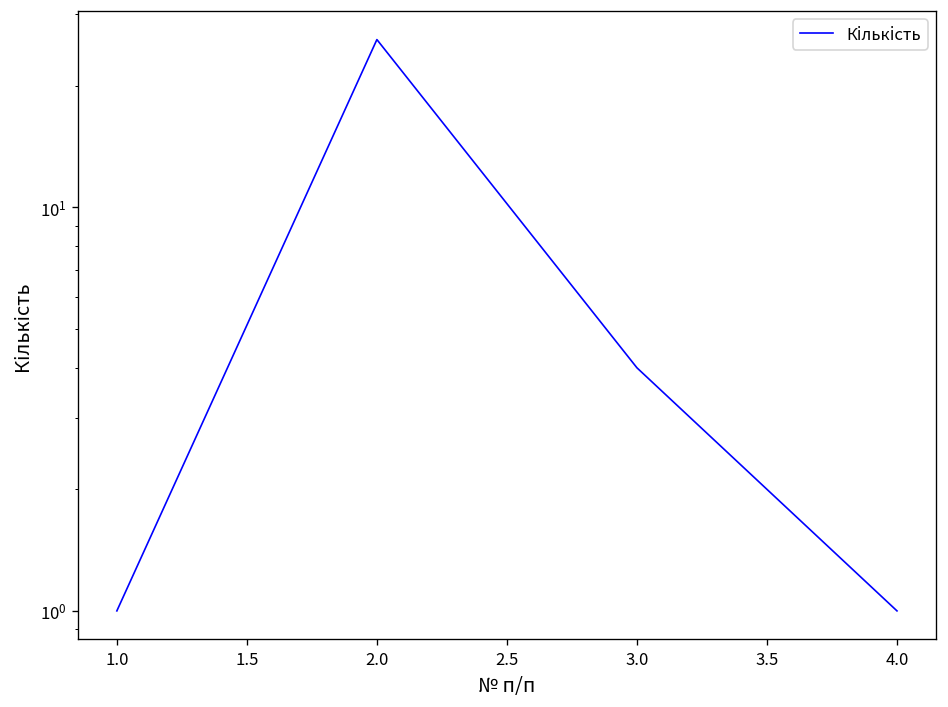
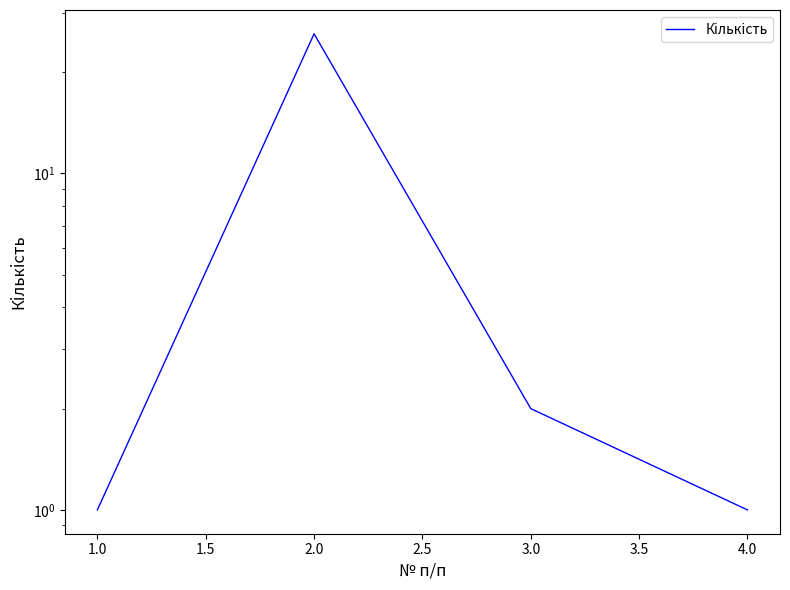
  {
    "1.0": 1,
    "2.0": 26,
-   "3.0": 4,
+   "3.0": 2,
    "4.0": 1
  }
